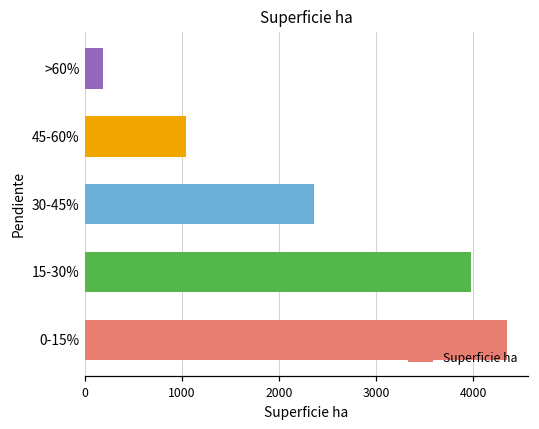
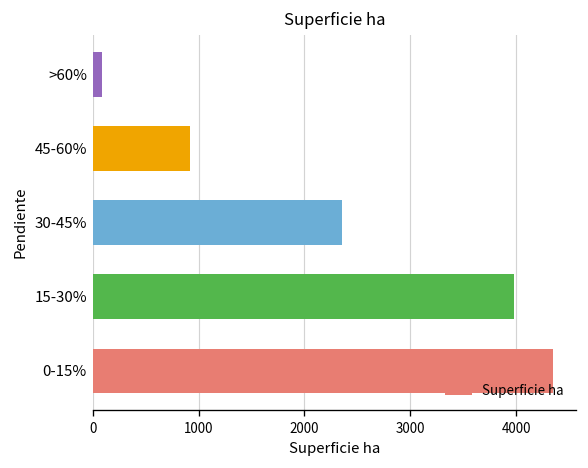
  {
-   ">60%": 200,
-   "45-60%": 1000,
+   ">60%": 100,
+   "45-60%": 900,
    "30-45%": 2400,
    "15-30%": 4000,
    "0-15%": 4300
  }
